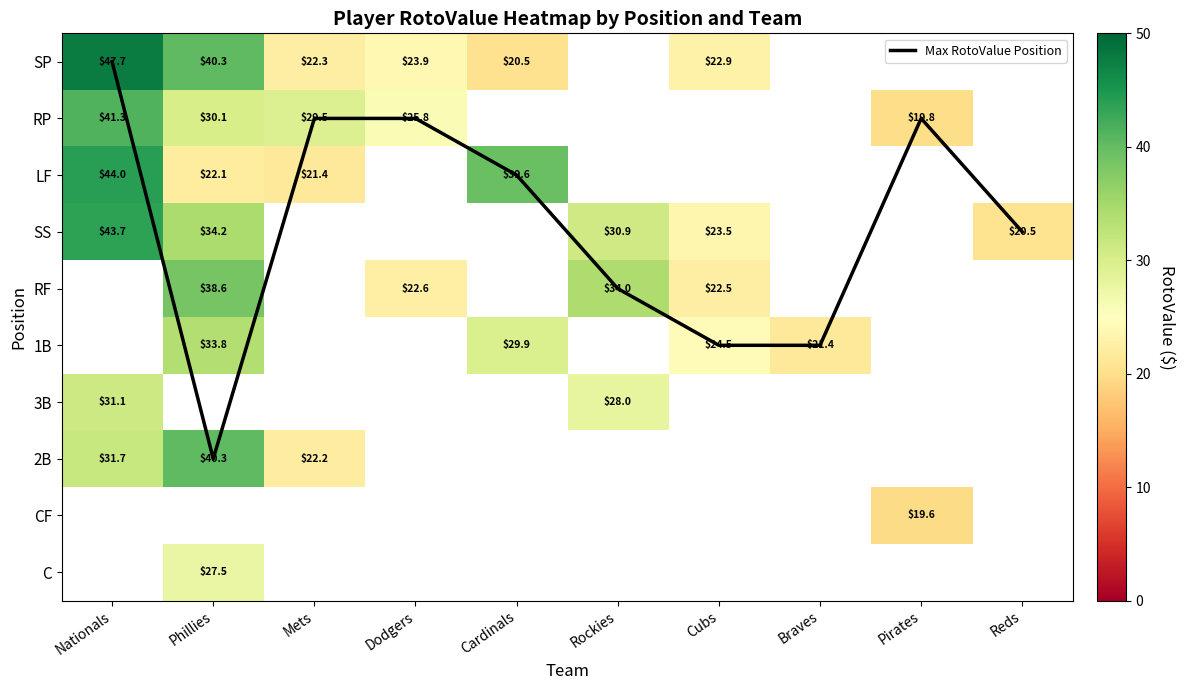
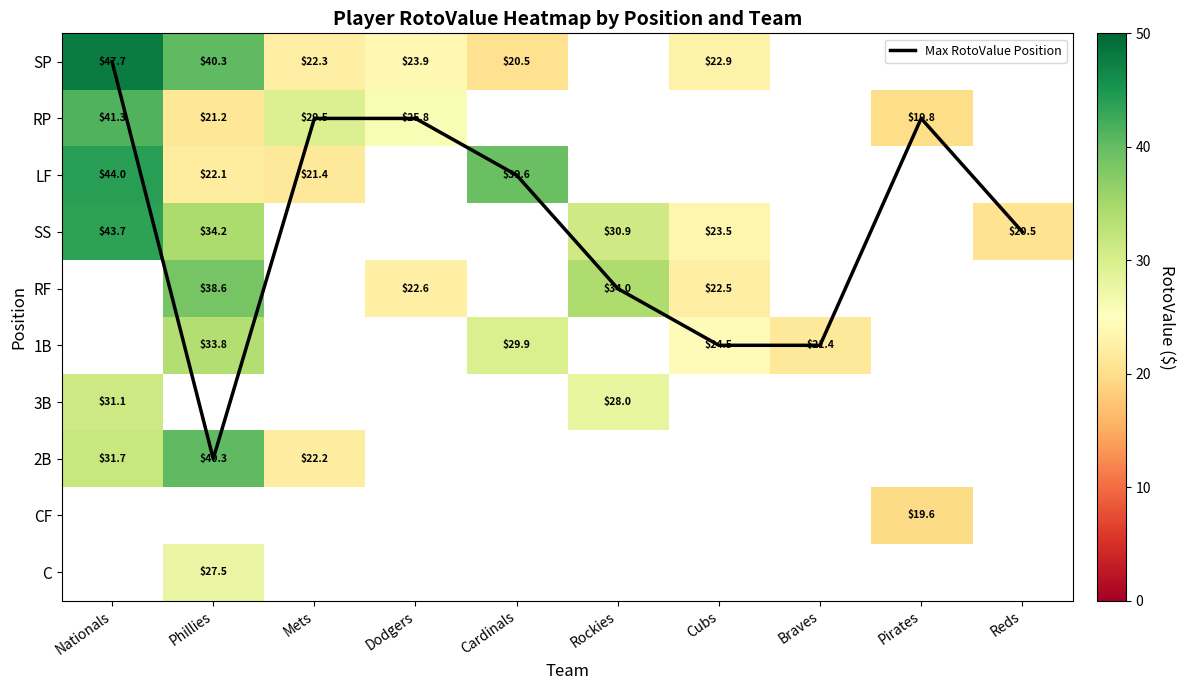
  {
    "SP": {
      "Phillies": "$40.3",
      "Mets": "$22.3",
      "Dodgers": "$23.9",
      "Cardinals": "$20.5",
      "Cubs": "$22.9"
    },
    "RP": {
      "Nationals": "$41.3",
-     "Phillies": "$30.1"
+     "Phillies": "$21.2"
    },
    "LF": {
      "Nationals": "$44.0",
      "Phillies": "$22.1",
      "Mets": "$21.4"
    },
    "SS": {
      "Nationals": "$43.7",
      "Phillies": "$34.2",
      "Rockies": "$30.9",
      "Cubs": "$23.5"
    },
    "RF": {
      "Phillies": "$38.6",
      "Dodgers": "$22.6",
      "Cubs": "$22.5"
    },
    "1B": {
      "Phillies": "$33.8",
      "Cardinals": "$29.9"
    },
    "3B": {
      "Nationals": "$31.1",
      "Rockies": "$28.0"
    },
    "2B": {
      "Nationals": "$31.7",
      "Mets": "$22.2"
    },
    "CF": {
      "Pirates": "$19.6"
    },
    "C": {
      "Phillies": "$27.5"
    }
  }
